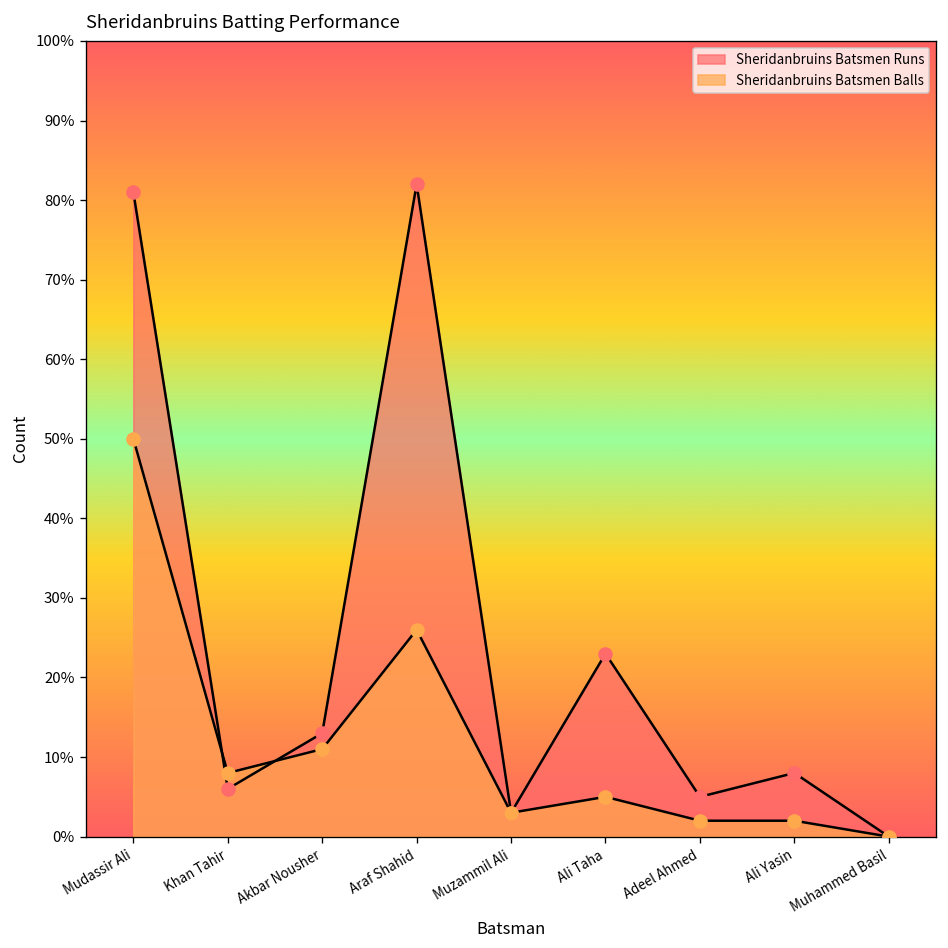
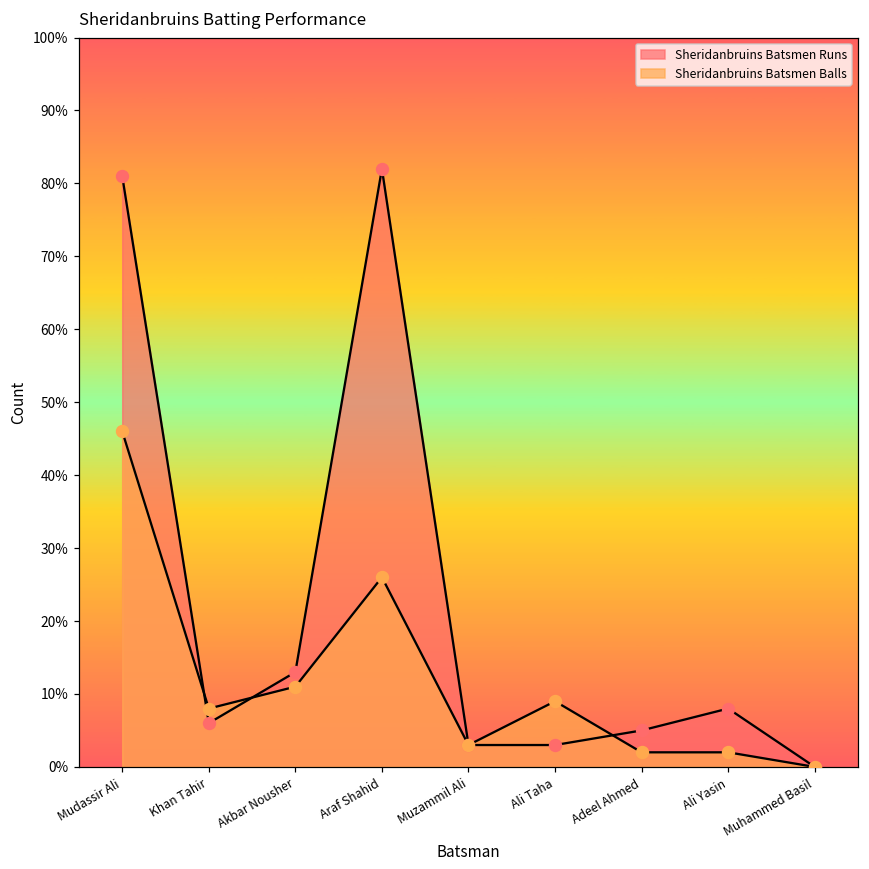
  {
    "Sheridanbruins Batsmen Runs": {
      "Mudassir Ali": "81%",
      "Khan Tahir": "6%",
      "Akbar Nousher": "13%",
      "Araf Shahid": "82%",
-     "Ali Taha": "23%",
+     "Ali Taha": "3%",
      "Adeel Ahmed": "5%",
      "Ali Yasin": "8%"
    },
    "Sheridanbruins Batsmen Balls": {
-     "Mudassir Ali": "50%",
+     "Mudassir Ali": "46%",
      "Khan Tahir": "8%",
      "Akbar Nousher": "11%",
      "Araf Shahid": "26%",
-     "Ali Taha": "5%",
+     "Ali Taha": "9%",
      "Adeel Ahmed": "2%",
      "Ali Yasin": "2%"
    }
  }
